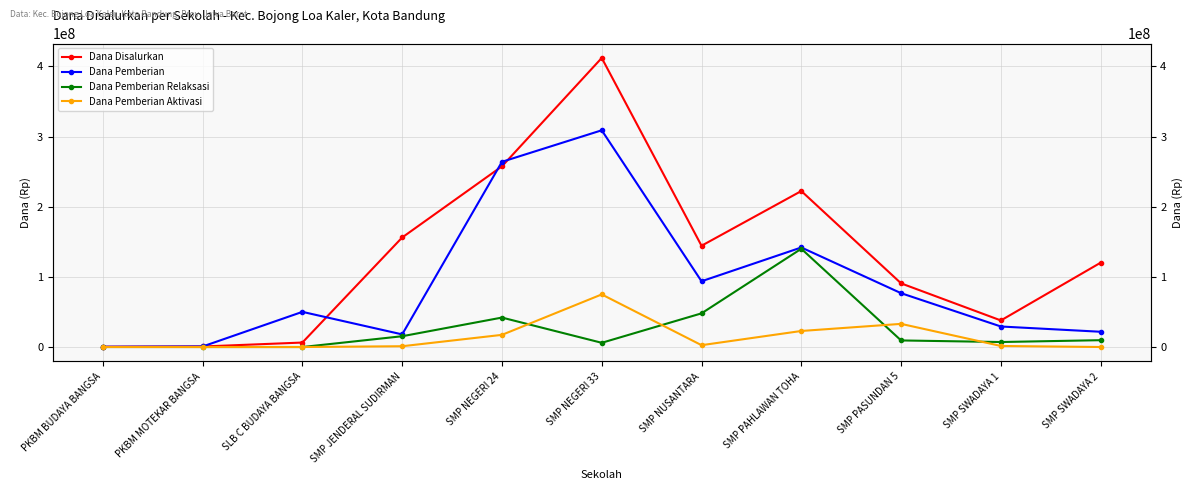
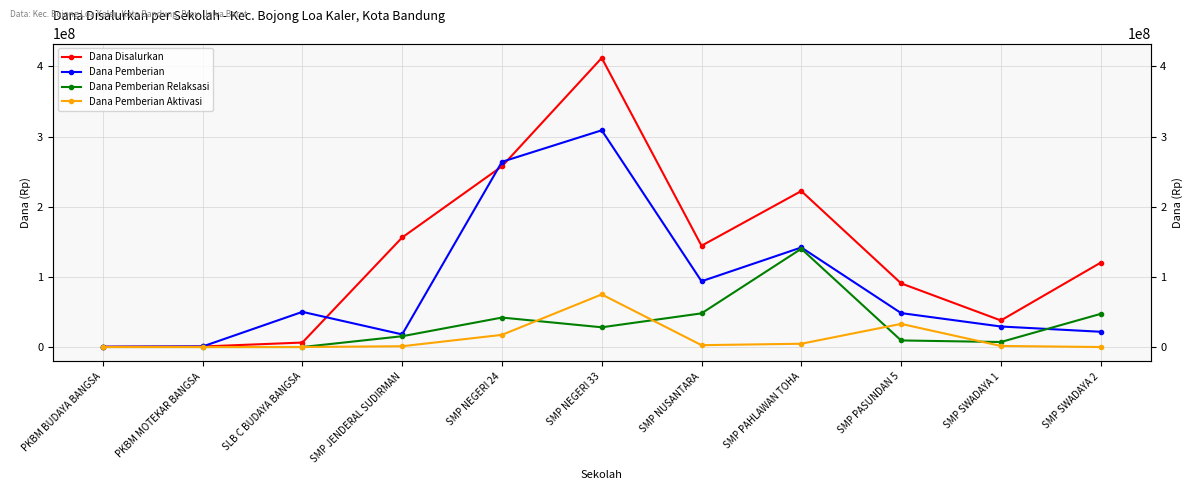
  {
    "Dana Disalurkan": {
      "SLB C BUDAYA BANGSA": 10000000,
      "SMP JENDERAL SUDIRMAN": 160000000,
      "SMP NEGERI 24": 260000000,
      "SMP NEGERI 33": 410000000,
      "SMP NUSANTARA": 140000000,
      "SMP PAHLAWAN TOHA": 220000000,
      "SMP PASUNDAN 5": 90000000,
      "SMP SWADAYA 1": 40000000,
      "SMP SWADAYA 2": 120000000
    },
    "Dana Pemberian": {
      "SLB C BUDAYA BANGSA": 50000000,
      "SMP NEGERI 24": 260000000,
      "SMP NEGERI 33": 310000000,
      "SMP NUSANTARA": 90000000,
-     "SMP PASUNDAN 5": 80000000,
+     "SMP PASUNDAN 5": 50000000,
      "SMP SWADAYA 1": 30000000,
      "SMP SWADAYA 2": 20000000
    },
    "Dana Pemberian Relaksasi": {
      "SMP NEGERI 24": 40000000,
-     "SMP NEGERI 33": 10000000,
+     "SMP NEGERI 33": 30000000,
      "SMP NUSANTARA": 50000000,
      "SMP PASUNDAN 5": 10000000,
      "SMP SWADAYA 1": 10000000,
-     "SMP SWADAYA 2": 10000000
+     "SMP SWADAYA 2": 50000000
    },
    "Dana Pemberian Aktivasi": {
      "SMP JENDERAL SUDIRMAN": 0,
      "SMP NEGERI 24": 20000000,
      "SMP NEGERI 33": 80000000,
      "SMP NUSANTARA": 0,
-     "SMP PAHLAWAN TOHA": 20000000,
+     "SMP PAHLAWAN TOHA": 0,
      "SMP PASUNDAN 5": 30000000,
      "SMP SWADAYA 1": 0,
      "SMP SWADAYA 2": 0
    }
  }
